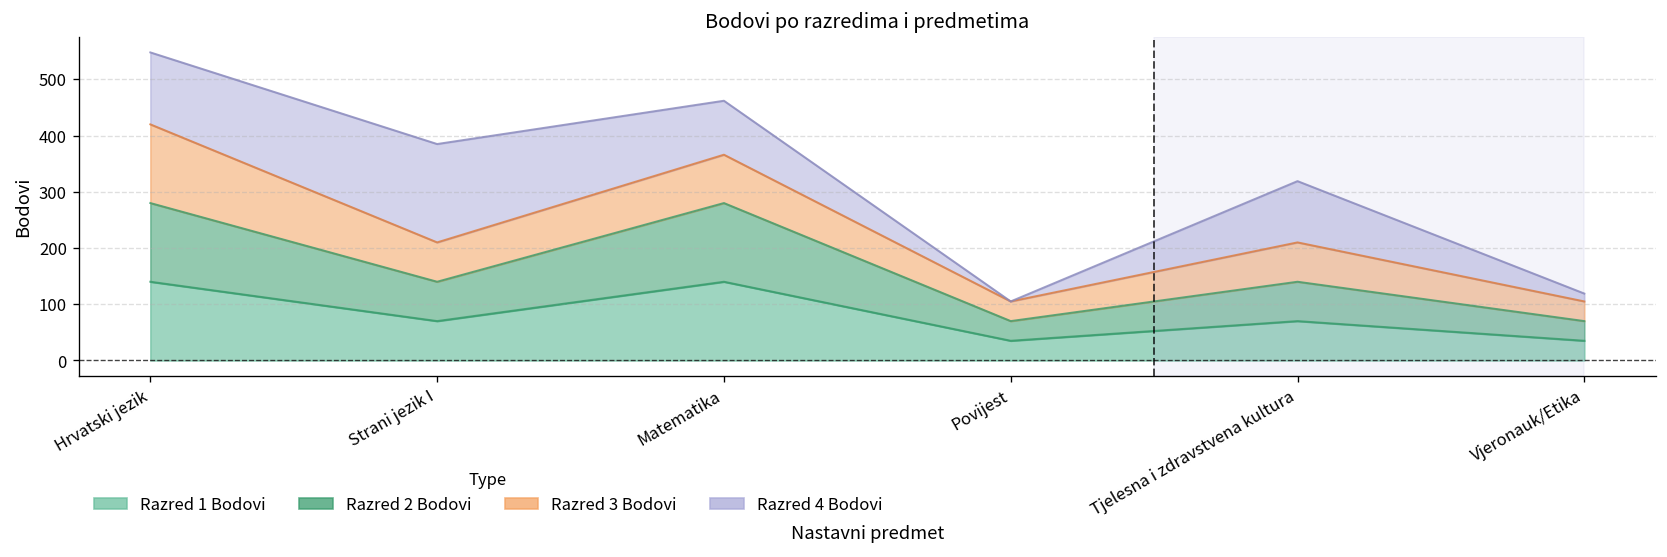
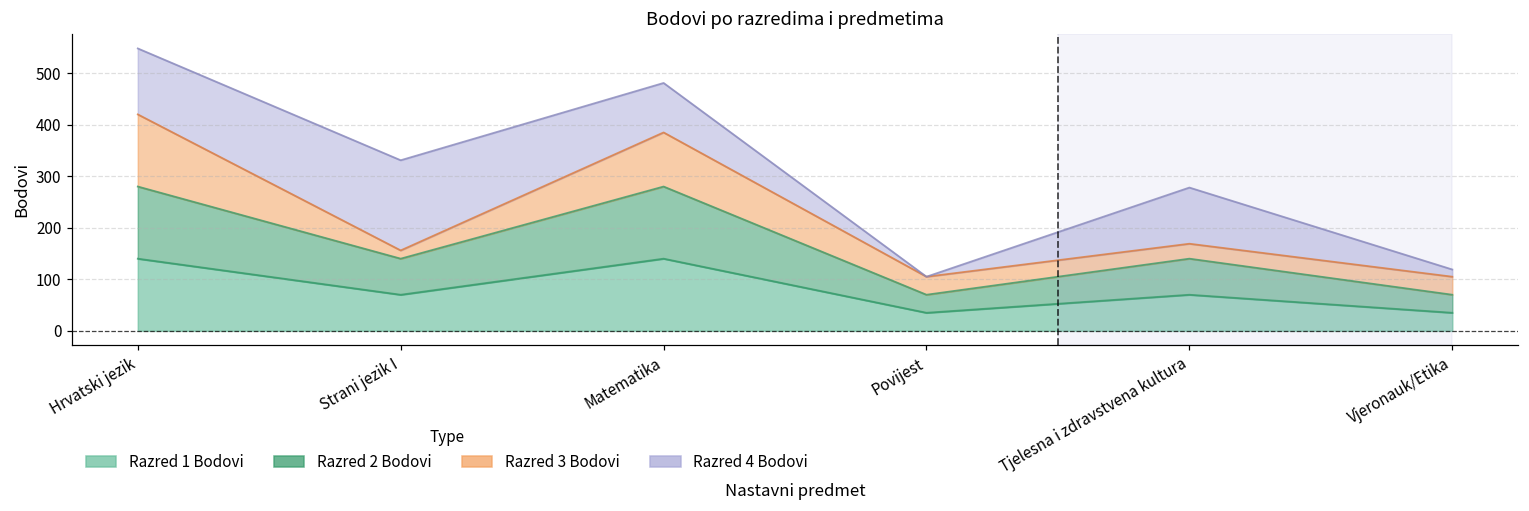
  {
    "Razred 3 Bodovi": {
      "Hrvatski jezik": 140,
-     "Strani jezik I": 70,
-     "Matematika": 90,
-     "Tjelesna i zdravstvena kultura": 70,
+     "Strani jezik I": 20,
+     "Matematika": 110,
+     "Tjelesna i zdravstvena kultura": 30,
      "Vjeronauk/Etika": 40
    },
    "Razred 4 Bodovi": {
      "Hrvatski jezik": 130,
      "Strani jezik I": 180,
      "Matematika": 100,
      "Tjelesna i zdravstvena kultura": 110,
      "Vjeronauk/Etika": 10
    }
  }
